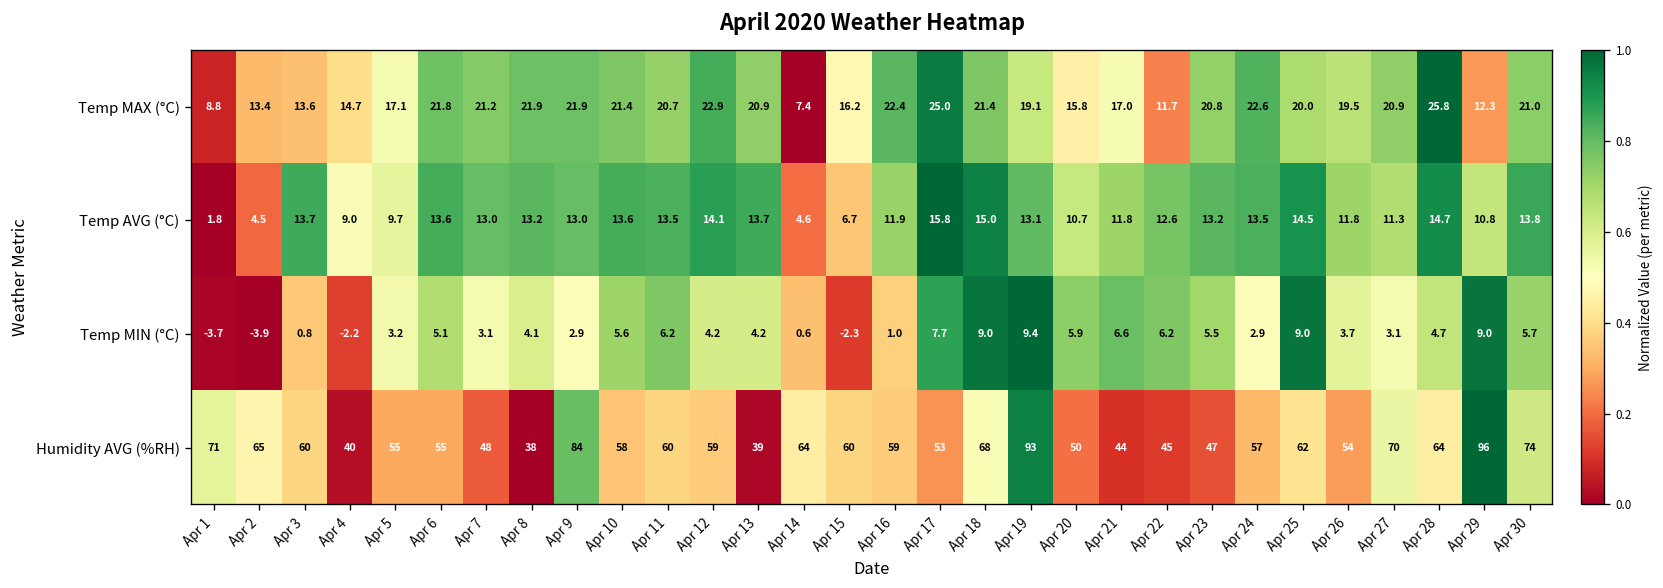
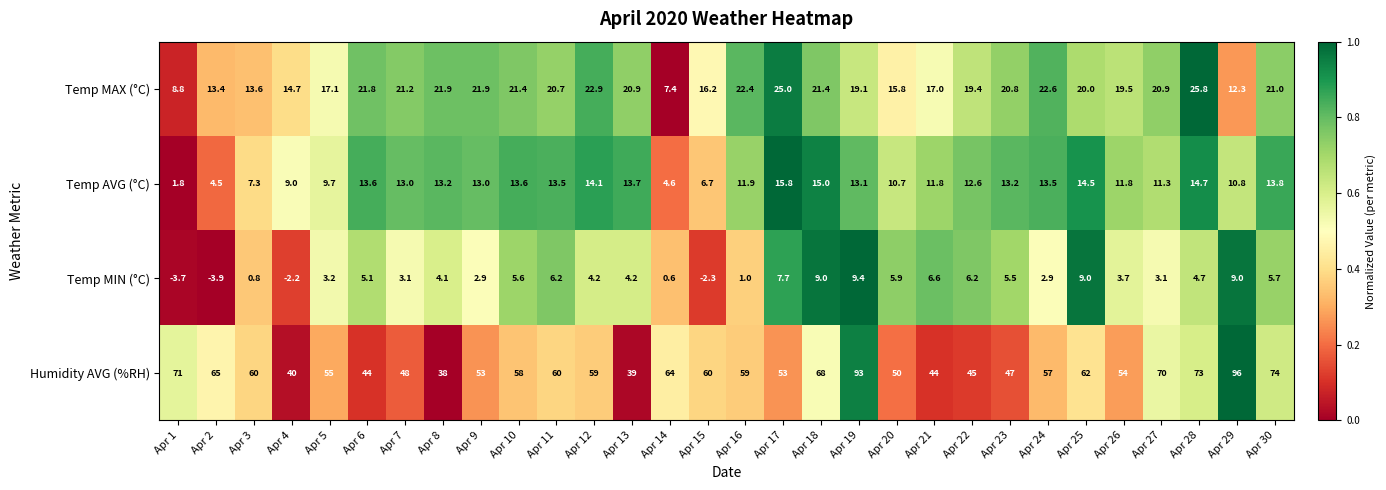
  {
    "Temp MAX (°C)": {
      "Apr 1": 8.8,
      "Apr 2": 13.4,
      "Apr 3": 13.6,
      "Apr 4": 14.7,
      "Apr 5": 17.1,
      "Apr 6": 21.8,
      "Apr 7": 21.2,
      "Apr 8": 21.9,
      "Apr 9": 21.9,
      "Apr 10": 21.4,
      "Apr 11": 20.7,
      "Apr 12": 22.9,
      "Apr 13": 20.9,
      "Apr 14": 7.4,
      "Apr 15": 16.2,
      "Apr 16": 22.4,
      "Apr 17": 25.0,
      "Apr 18": 21.4,
      "Apr 19": 19.1,
      "Apr 20": 15.8,
      "Apr 21": 17.0,
-     "Apr 22": 11.7,
+     "Apr 22": 19.4,
      "Apr 23": 20.8,
      "Apr 24": 22.6,
      "Apr 25": 20.0,
      "Apr 26": 19.5,
      "Apr 27": 20.9,
      "Apr 28": 25.8,
      "Apr 29": 12.3,
      "Apr 30": 21.0
    },
    "Temp AVG (°C)": {
      "Apr 1": 1.8,
      "Apr 2": 4.5,
-     "Apr 3": 13.7,
+     "Apr 3": 7.3,
      "Apr 4": 9.0,
      "Apr 5": 9.7,
      "Apr 6": 13.6,
      "Apr 7": 13.0,
      "Apr 8": 13.2,
      "Apr 9": 13.0,
      "Apr 10": 13.6,
      "Apr 11": 13.5,
      "Apr 12": 14.1,
      "Apr 13": 13.7,
      "Apr 14": 4.6,
      "Apr 15": 6.7,
      "Apr 16": 11.9,
      "Apr 17": 15.8,
      "Apr 18": 15.0,
      "Apr 19": 13.1,
      "Apr 20": 10.7,
      "Apr 21": 11.8,
      "Apr 22": 12.6,
      "Apr 23": 13.2,
      "Apr 24": 13.5,
      "Apr 25": 14.5,
      "Apr 26": 11.8,
      "Apr 27": 11.3,
      "Apr 28": 14.7,
      "Apr 29": 10.8,
      "Apr 30": 13.8
    },
    "Temp MIN (°C)": {
      "Apr 1": -3.7,
      "Apr 2": -3.9,
      "Apr 3": 0.8,
      "Apr 4": -2.2,
      "Apr 5": 3.2,
      "Apr 6": 5.1,
      "Apr 7": 3.1,
      "Apr 8": 4.1,
      "Apr 9": 2.9,
      "Apr 10": 5.6,
      "Apr 11": 6.2,
      "Apr 12": 4.2,
      "Apr 13": 4.2,
      "Apr 14": 0.6,
      "Apr 15": -2.3,
      "Apr 16": 1.0,
      "Apr 17": 7.7,
      "Apr 18": 9.0,
      "Apr 19": 9.4,
      "Apr 20": 5.9,
      "Apr 21": 6.6,
      "Apr 22": 6.2,
      "Apr 23": 5.5,
      "Apr 24": 2.9,
      "Apr 25": 9.0,
      "Apr 26": 3.7,
      "Apr 27": 3.1,
      "Apr 28": 4.7,
      "Apr 29": 9.0,
      "Apr 30": 5.7
    },
    "Humidity AVG (%RH)": {
      "Apr 1": 71,
      "Apr 2": 65,
      "Apr 3": 60,
      "Apr 4": 40,
      "Apr 5": 55,
-     "Apr 6": 55,
+     "Apr 6": 44,
      "Apr 7": 48,
      "Apr 8": 38,
-     "Apr 9": 84,
+     "Apr 9": 53,
      "Apr 10": 58,
      "Apr 11": 60,
      "Apr 12": 59,
      "Apr 13": 39,
      "Apr 14": 64,
      "Apr 15": 60,
      "Apr 16": 59,
      "Apr 17": 53,
      "Apr 18": 68,
      "Apr 19": 93,
      "Apr 20": 50,
      "Apr 21": 44,
      "Apr 22": 45,
      "Apr 23": 47,
      "Apr 24": 57,
      "Apr 25": 62,
      "Apr 26": 54,
      "Apr 27": 70,
-     "Apr 28": 64,
+     "Apr 28": 73,
      "Apr 29": 96,
      "Apr 30": 74
    }
  }
